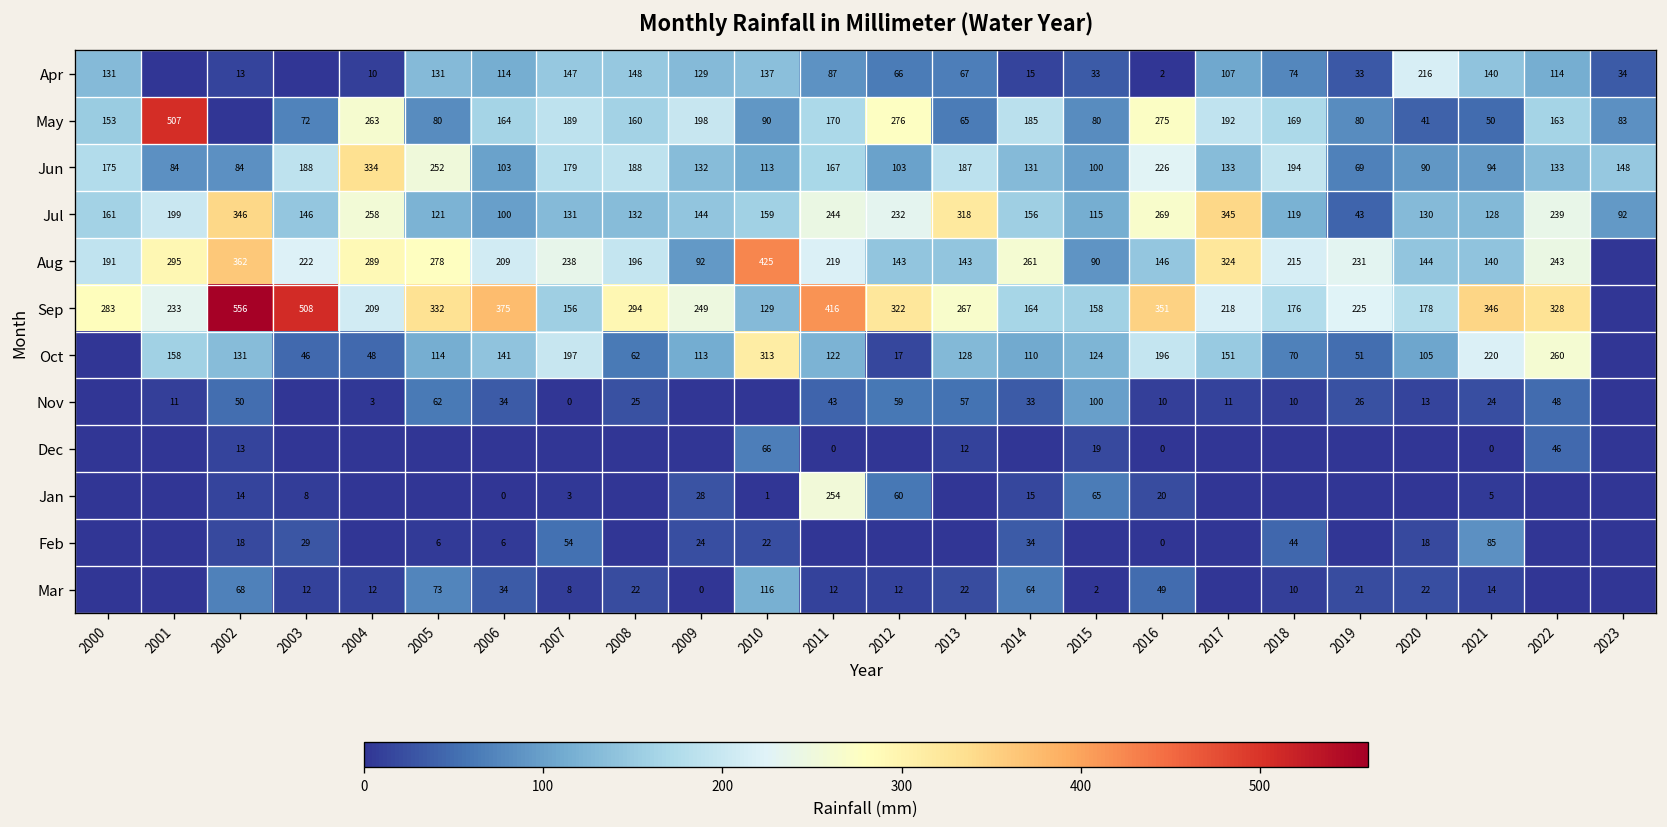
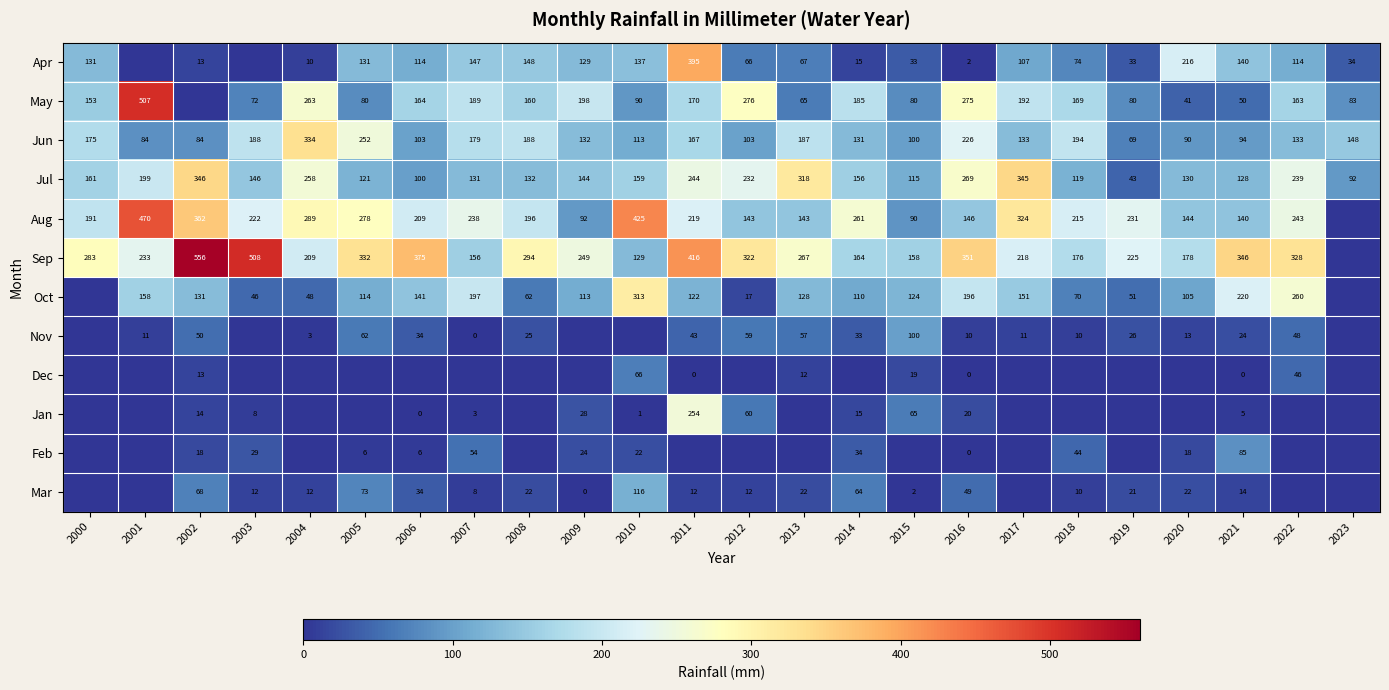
  {
    "Apr": {
      "2000": 131,
      "2002": 13,
      "2004": 10,
      "2005": 131,
      "2006": 114,
      "2007": 147,
      "2008": 148,
      "2009": 129,
      "2010": 137,
-     "2011": 87,
+     "2011": 395,
      "2012": 66,
      "2013": 67,
      "2014": 15,
      "2015": 33,
      "2016": 2,
      "2017": 107,
      "2018": 74,
      "2019": 33,
      "2020": 216,
      "2021": 140,
      "2022": 114,
      "2023": 34
    },
    "Aug": {
      "2000": 191,
-     "2001": 295,
+     "2001": 470,
      "2002": 362,
      "2003": 222,
      "2004": 289,
      "2005": 278,
      "2006": 209,
      "2007": 238,
      "2008": 196,
      "2009": 92,
      "2010": 425,
      "2011": 219,
      "2012": 143,
      "2013": 143,
      "2014": 261,
      "2015": 90,
      "2016": 146,
      "2017": 324,
      "2018": 215,
      "2019": 231,
      "2020": 144,
      "2021": 140,
      "2022": 243
    }
  }
